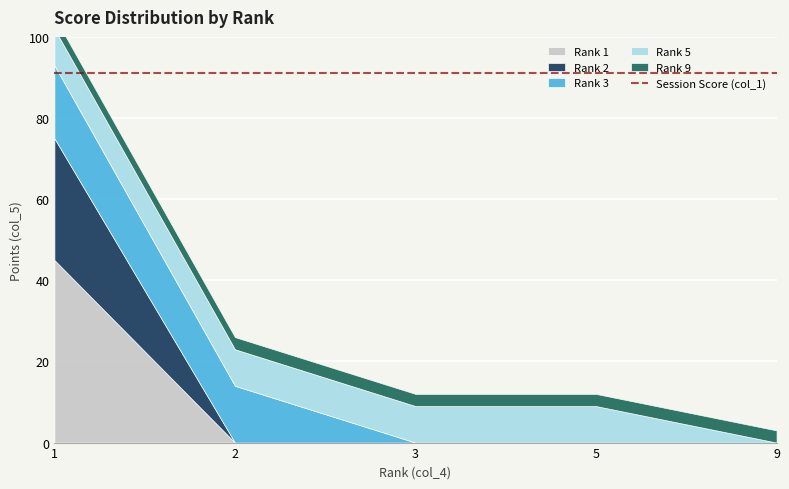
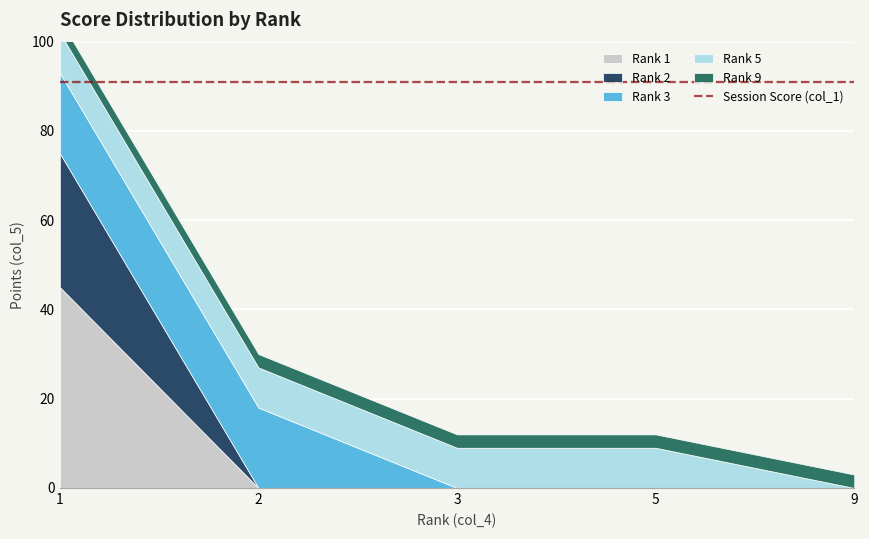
  {
    "Session Score (col_1)": {
      "1": 91,
      "2": 91,
      "3": 91,
      "5": 91,
      "9": 91
    },
    "Rank 3": {
      "1": 18,
-     "2": 14
+     "2": 18
    }
  }
